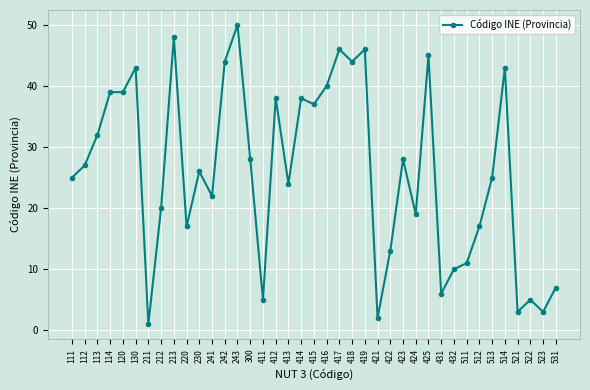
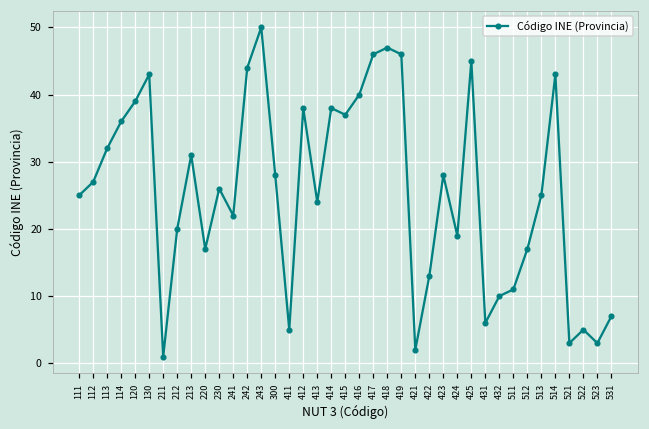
  {
    "111": 25,
    "112": 27,
    "113": 32,
-   "114": 39,
+   "114": 36,
    "120": 39,
    "130": 43,
    "211": 1,
    "212": 20,
-   "213": 48,
+   "213": 31,
    "220": 17,
    "230": 26,
    "241": 22,
    "242": 44,
    "243": 50,
    "300": 28,
    "411": 5,
    "412": 38,
    "413": 24,
    "414": 38,
    "415": 37,
    "416": 40,
    "417": 46,
-   "418": 44,
+   "418": 47,
    "419": 46,
    "421": 2,
    "422": 13,
    "423": 28,
    "424": 19,
    "425": 45,
    "431": 6,
    "432": 10,
    "511": 11,
    "512": 17,
    "513": 25,
    "514": 43,
    "521": 3,
    "522": 5,
    "523": 3,
    "531": 7
  }
